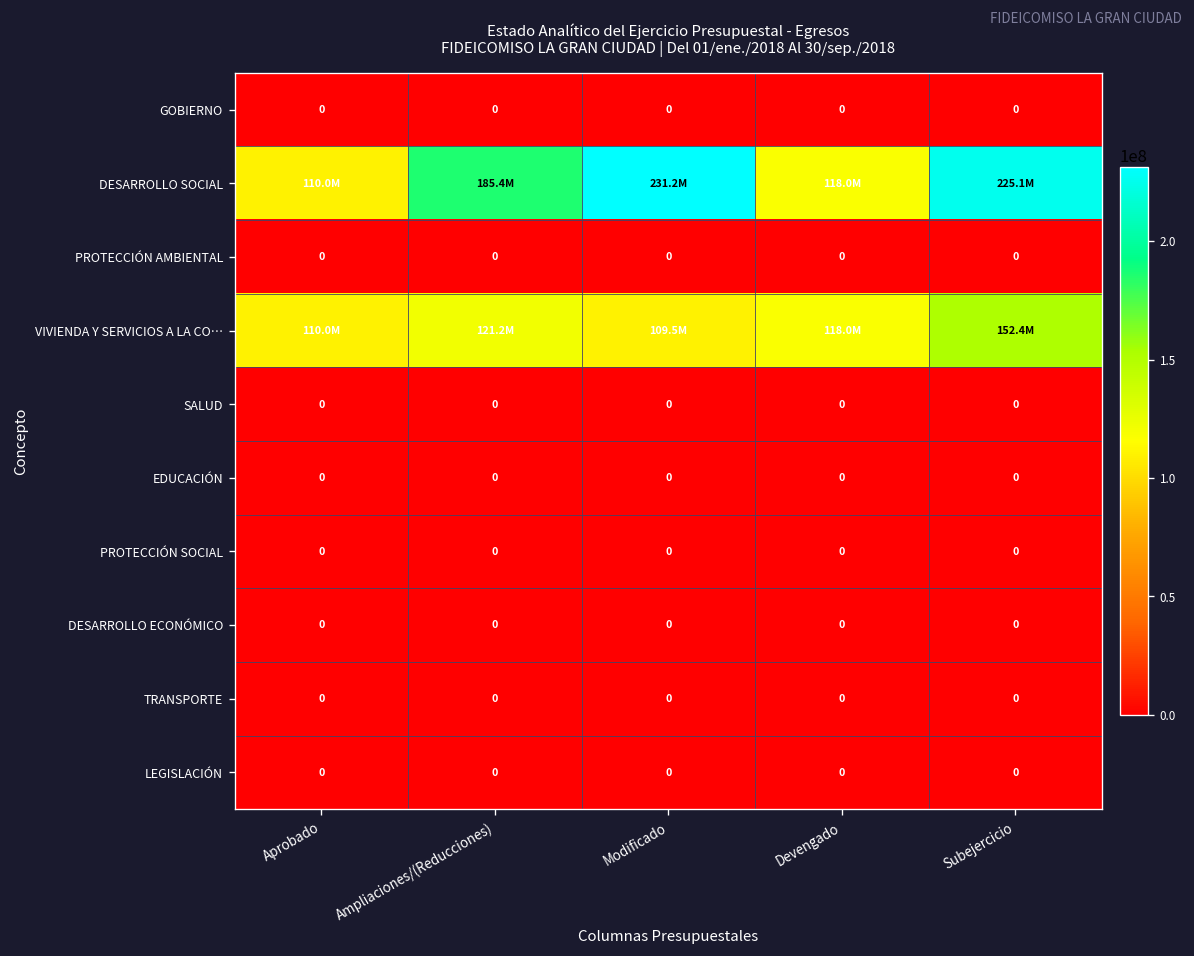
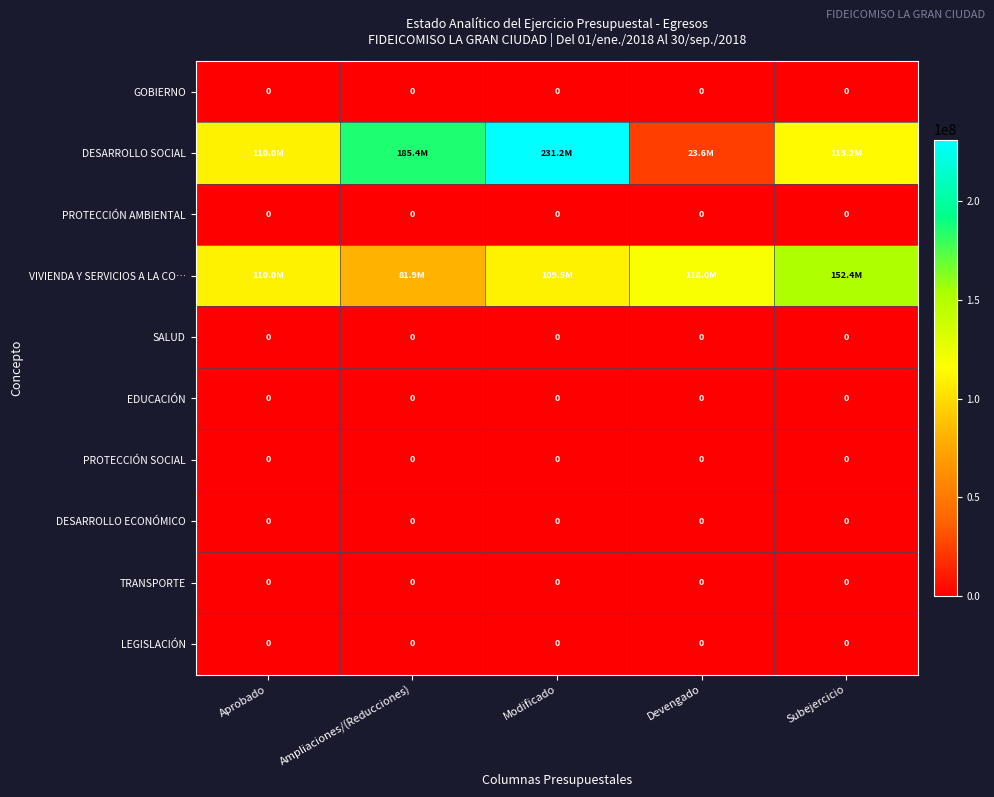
  {
    "GOBIERNO": {
      "Aprobado": "0",
      "Ampliaciones/(Reducciones)": "0",
      "Modificado": "0",
      "Devengado": "0",
      "Subejercicio": "0"
    },
    "DESARROLLO SOCIAL": {
      "Aprobado": "110.0M",
      "Ampliaciones/(Reducciones)": "185.4M",
      "Modificado": "231.2M",
-     "Devengado": "118.0M",
-     "Subejercicio": "225.1M"
+     "Devengado": "23.6M",
+     "Subejercicio": "113.2M"
    },
    "PROTECCIÓN AMBIENTAL": {
      "Aprobado": "0",
      "Ampliaciones/(Reducciones)": "0",
      "Modificado": "0",
      "Devengado": "0",
      "Subejercicio": "0"
    },
    "VIVIENDA Y SERVICIOS A LA CO…": {
      "Aprobado": "110.0M",
-     "Ampliaciones/(Reducciones)": "121.2M",
+     "Ampliaciones/(Reducciones)": "81.9M",
      "Modificado": "109.5M",
      "Devengado": "118.0M",
      "Subejercicio": "152.4M"
    },
    "SALUD": {
      "Aprobado": "0",
      "Ampliaciones/(Reducciones)": "0",
      "Modificado": "0",
      "Devengado": "0",
      "Subejercicio": "0"
    },
    "EDUCACIÓN": {
      "Aprobado": "0",
      "Ampliaciones/(Reducciones)": "0",
      "Modificado": "0",
      "Devengado": "0",
      "Subejercicio": "0"
    },
    "PROTECCIÓN SOCIAL": {
      "Aprobado": "0",
      "Ampliaciones/(Reducciones)": "0",
      "Modificado": "0",
      "Devengado": "0",
      "Subejercicio": "0"
    },
    "DESARROLLO ECONÓMICO": {
      "Aprobado": "0",
      "Ampliaciones/(Reducciones)": "0",
      "Modificado": "0",
      "Devengado": "0",
      "Subejercicio": "0"
    },
    "TRANSPORTE": {
      "Aprobado": "0",
      "Ampliaciones/(Reducciones)": "0",
      "Modificado": "0",
      "Devengado": "0",
      "Subejercicio": "0"
    },
    "LEGISLACIÓN": {
      "Aprobado": "0",
      "Ampliaciones/(Reducciones)": "0",
      "Modificado": "0",
      "Devengado": "0",
      "Subejercicio": "0"
    }
  }
